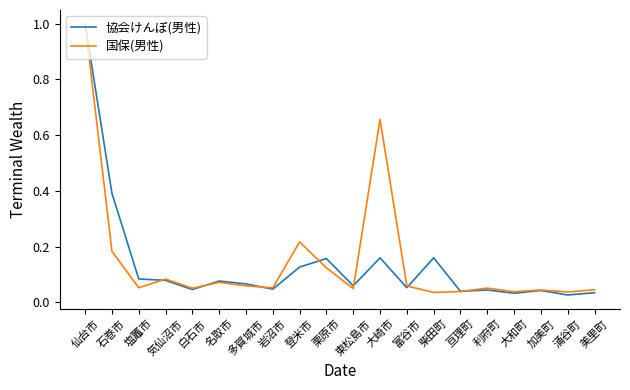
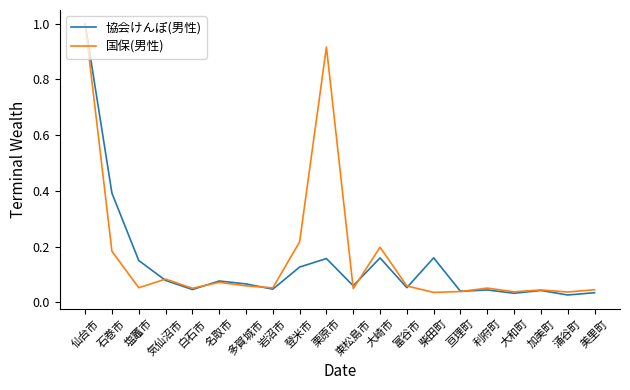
  {
    "協会けんぽ(男性)": {
      "石巻市": 0.39,
-     "塩竈市": 0.08,
+     "塩竈市": 0.15,
      "登米市": 0.13,
      "栗原市": 0.16,
      "東松島市": 0.06,
      "大崎市": 0.16,
      "柴田町": 0.16,
      "涌谷町": 0.03,
      "美里町": 0.04
    },
    "国保(男性)": {
      "石巻市": 0.18,
      "塩竈市": 0.05,
      "登米市": 0.22,
-     "栗原市": 0.12,
+     "栗原市": 0.92,
      "東松島市": 0.05,
-     "大崎市": 0.66,
+     "大崎市": 0.20,
      "柴田町": 0.04,
      "涌谷町": 0.04,
      "美里町": 0.05
    }
  }
